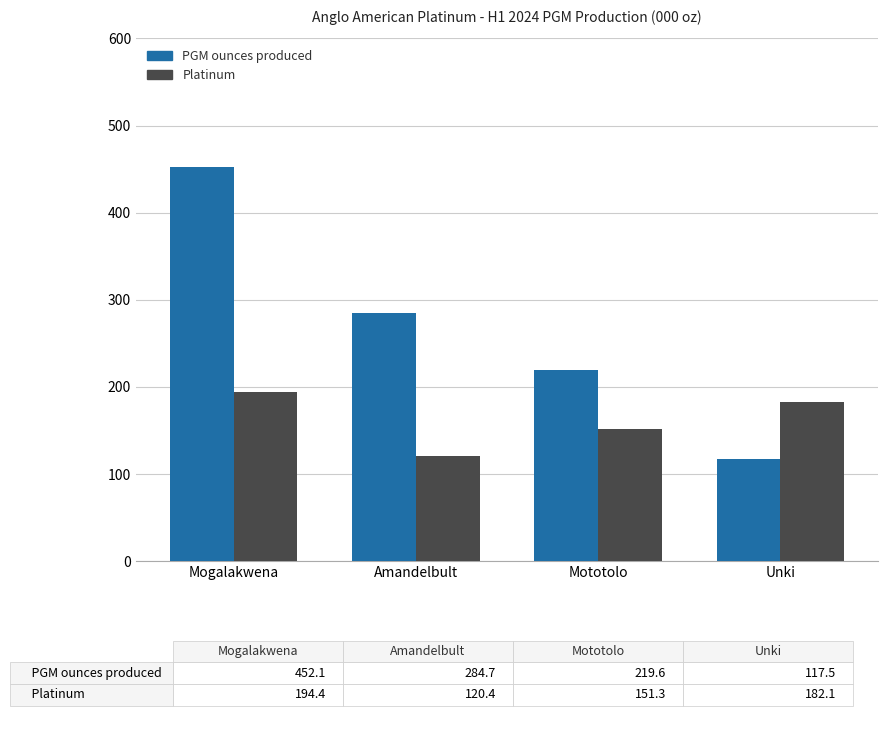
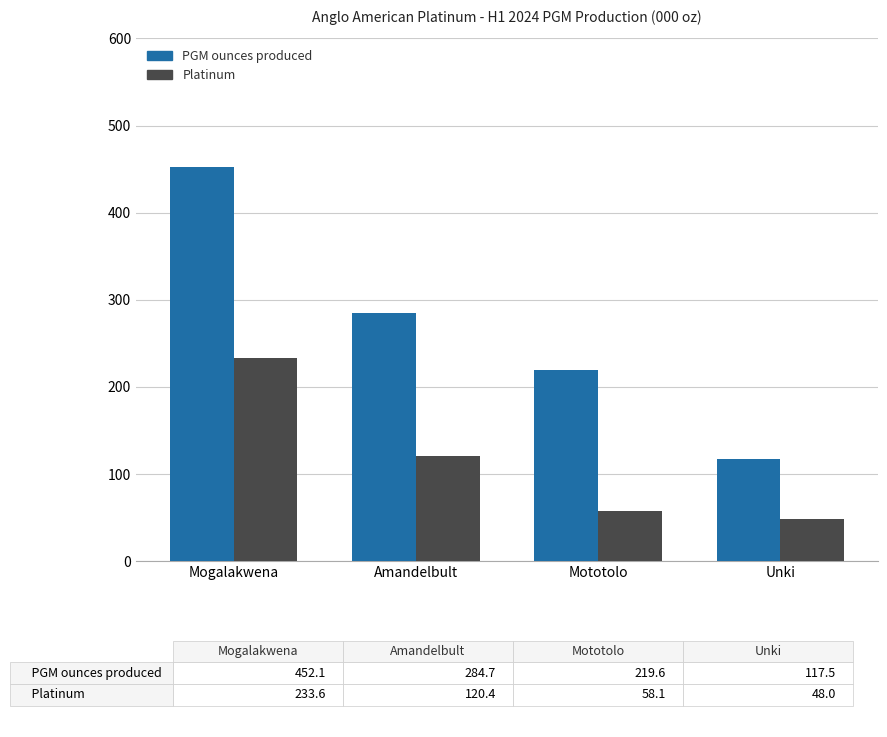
  {
    "PGM ounces produced": {
      "Mogalakwena": 450,
      "Amandelbult": 280,
      "Mototolo": 220,
      "Unki": 120
    },
    "Platinum": {
-     "Mogalakwena": 194.4,
-     "Mototolo": 151.3,
-     "Unki": 182.1
+     "Mogalakwena": 233.6,
+     "Mototolo": 58.1,
+     "Unki": 48.0
    }
  }
